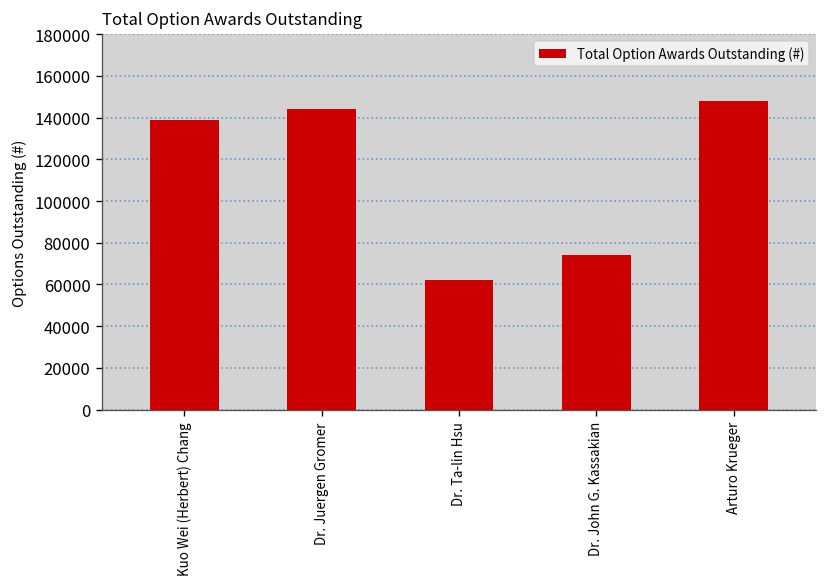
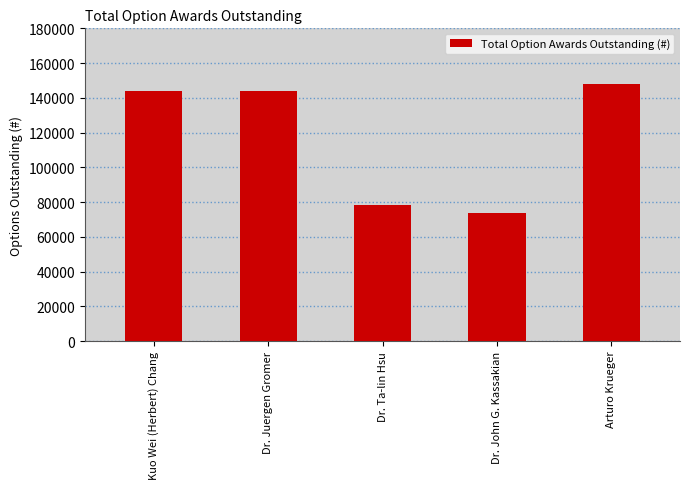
  {
-   "Kuo Wei (Herbert) Chang": 139000,
+   "Kuo Wei (Herbert) Chang": 144000,
    "Dr. Juergen Gromer": 144000,
-   "Dr. Ta-lin Hsu": 62000,
+   "Dr. Ta-lin Hsu": 78000,
    "Dr. John G. Kassakian": 74000,
    "Arturo Krueger": 148000
  }
